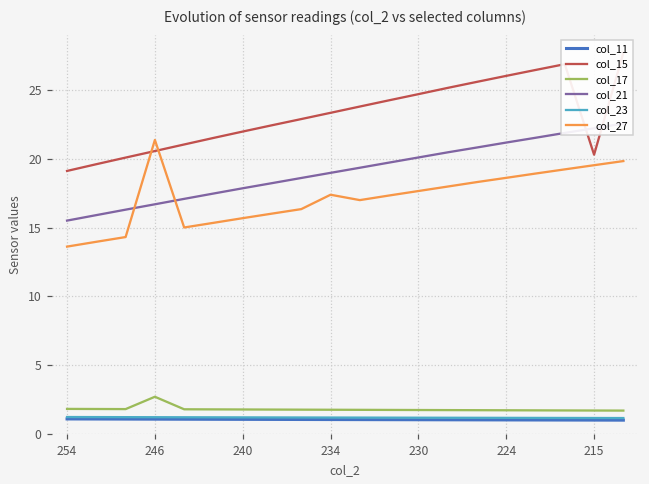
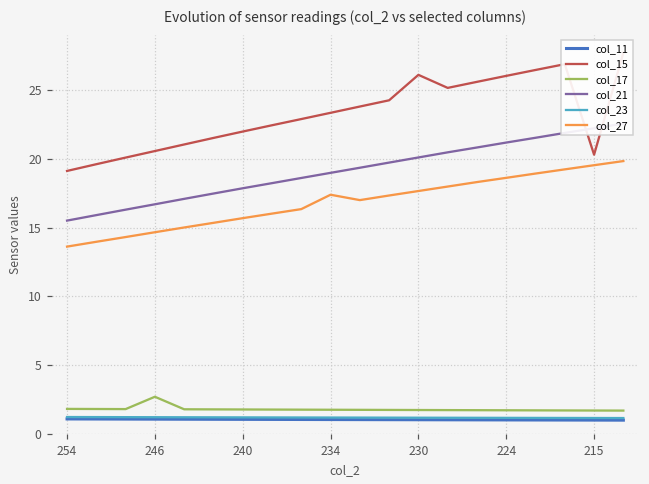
  {
    "col_15": {
      "254": 19.1,
      "246": 20.6,
      "240": 22.0,
      "234": 23.3,
-     "230": 24.7,
+     "230": 26.1,
      "224": 26.0,
      "215": 20.3
    },
    "col_17": {
      "254": 1.8,
      "246": 2.7,
      "240": 1.8,
      "234": 1.8,
      "230": 1.8,
      "224": 1.7,
      "215": 1.7
    },
    "col_21": {
      "254": 15.5,
      "246": 16.7,
      "240": 17.9,
      "234": 19.0,
      "230": 20.1,
      "224": 21.2
    },
    "col_27": {
      "254": 13.6,
-     "246": 21.4,
+     "246": 14.7,
      "240": 15.7,
      "234": 17.4,
      "230": 17.7,
      "224": 18.6,
      "215": 19.5
    }
  }
